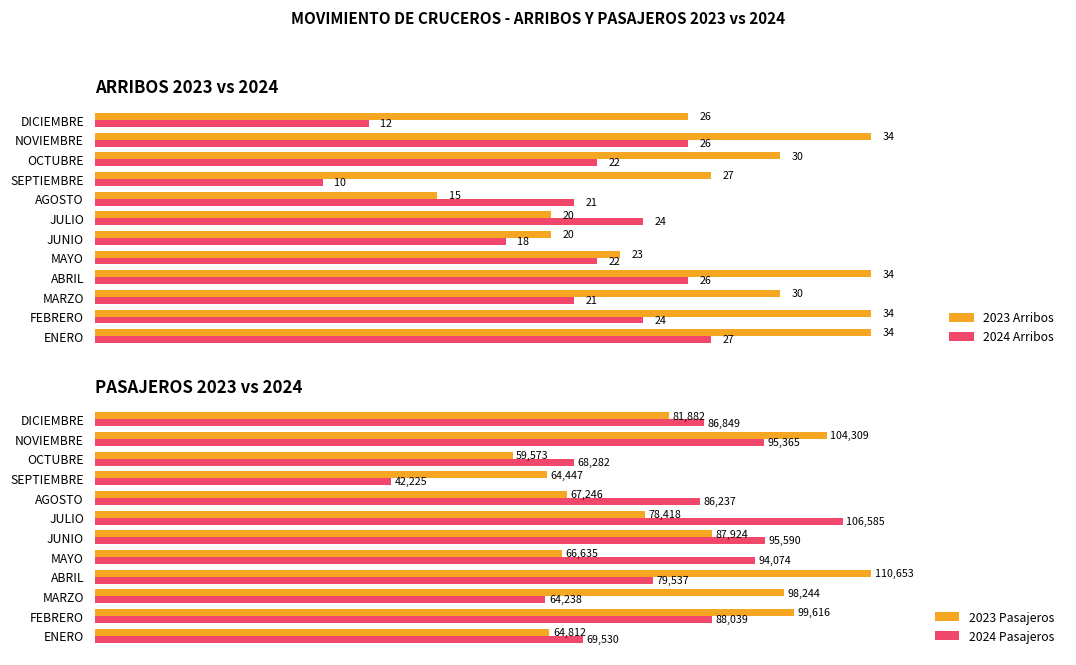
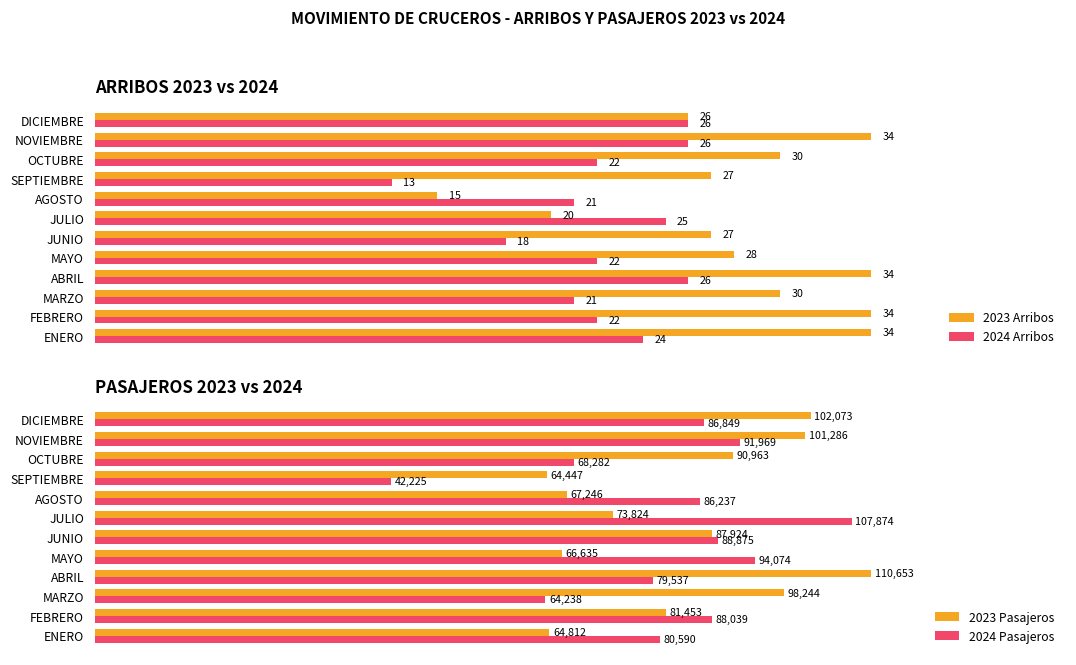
  {
    "ARRIBOS 2023 vs 2024": {
      "2023 Arribos": {
        "NOVIEMBRE": "34",
        "OCTUBRE": "30",
        "SEPTIEMBRE": "27",
        "AGOSTO": "15",
        "JULIO": "20",
-       "JUNIO": "20",
-       "MAYO": "23",
+       "JUNIO": "27",
+       "MAYO": "28",
        "ABRIL": "34",
        "MARZO": "30",
        "FEBRERO": "34",
        "ENERO": "34"
      },
      "2024 Arribos": {
-       "DICIEMBRE": "12",
+       "DICIEMBRE": "26",
        "NOVIEMBRE": "26",
        "OCTUBRE": "22",
-       "SEPTIEMBRE": "10",
+       "SEPTIEMBRE": "13",
        "AGOSTO": "21",
-       "JULIO": "24",
+       "JULIO": "25",
        "JUNIO": "18",
        "MAYO": "22",
        "ABRIL": "26",
        "MARZO": "21",
-       "FEBRERO": "24",
-       "ENERO": "27"
+       "FEBRERO": "22",
+       "ENERO": "24"
      }
    },
    "PASAJEROS 2023 vs 2024": {
      "2023 Pasajeros": {
-       "DICIEMBRE": "81,882",
-       "NOVIEMBRE": "104,309",
-       "OCTUBRE": "59,573",
+       "DICIEMBRE": "102,073",
+       "NOVIEMBRE": "101,286",
+       "OCTUBRE": "90,963",
        "SEPTIEMBRE": "64,447",
        "AGOSTO": "67,246",
-       "JULIO": "78,418",
+       "JULIO": "73,824",
        "MAYO": "66,635",
        "ABRIL": "110,653",
        "MARZO": "98,244",
-       "FEBRERO": "99,616",
+       "FEBRERO": "81,453",
        "ENERO": "64,812"
      },
      "2024 Pasajeros": {
        "DICIEMBRE": "86,849",
-       "NOVIEMBRE": "95,365",
+       "NOVIEMBRE": "91,969",
        "OCTUBRE": "68,282",
        "SEPTIEMBRE": "42,225",
        "AGOSTO": "86,237",
-       "JULIO": "106,585",
-       "JUNIO": "95,590",
+       "JULIO": "107,874",
+       "JUNIO": "88,875",
        "MAYO": "94,074",
        "ABRIL": "79,537",
        "MARZO": "64,238",
        "FEBRERO": "88,039",
-       "ENERO": "69,530"
+       "ENERO": "80,590"
      }
    }
  }
